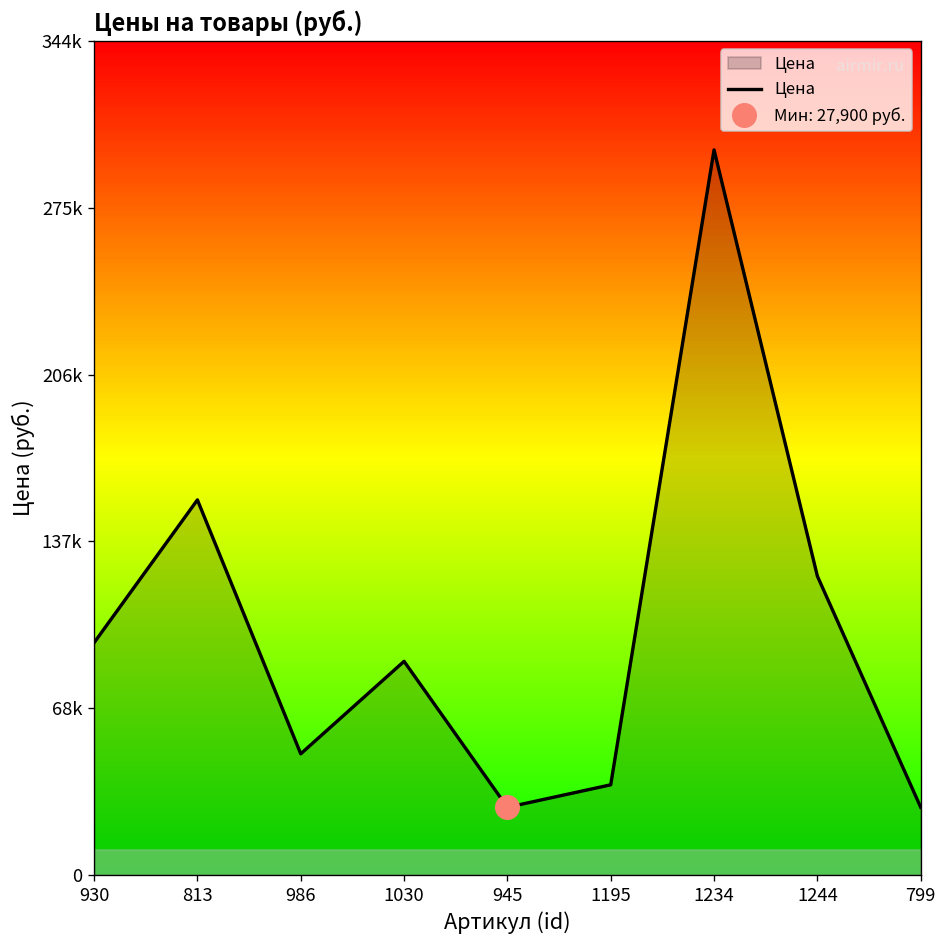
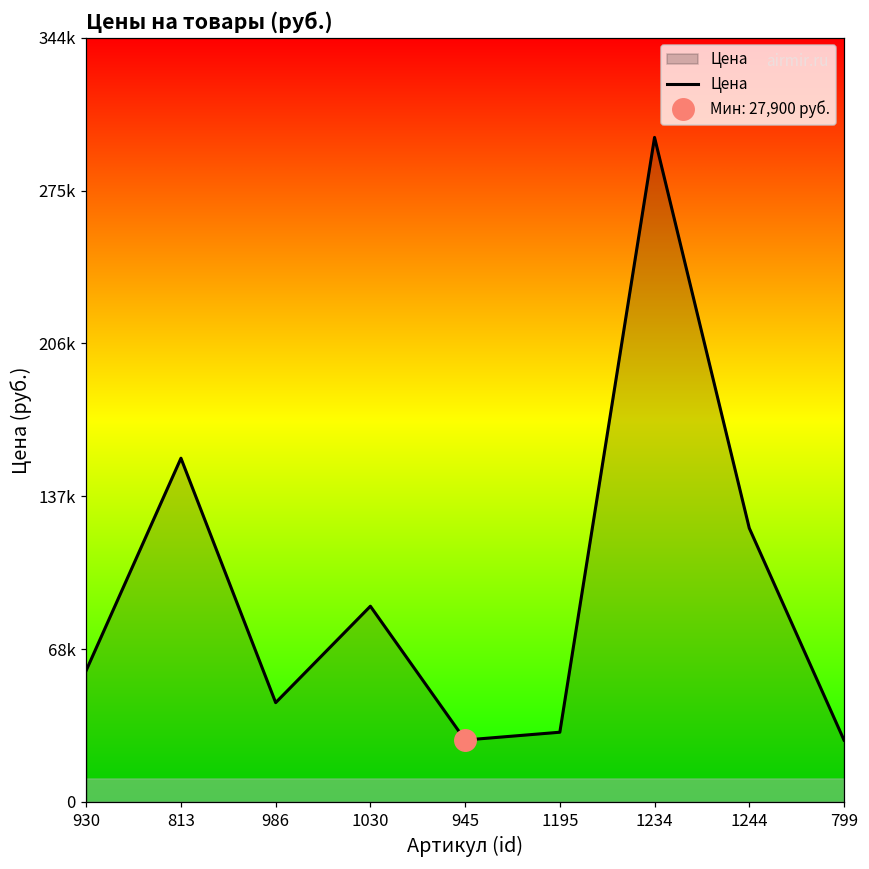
  {
    "Цена": {
-     "930": 96000,
+     "930": 59000,
      "813": 155000,
-     "986": 50000,
+     "986": 45000,
      "1030": 88000,
-     "1195": 37000,
+     "1195": 31000,
      "1234": 300000,
      "1244": 123000,
      "799": 28000
    }
  }
